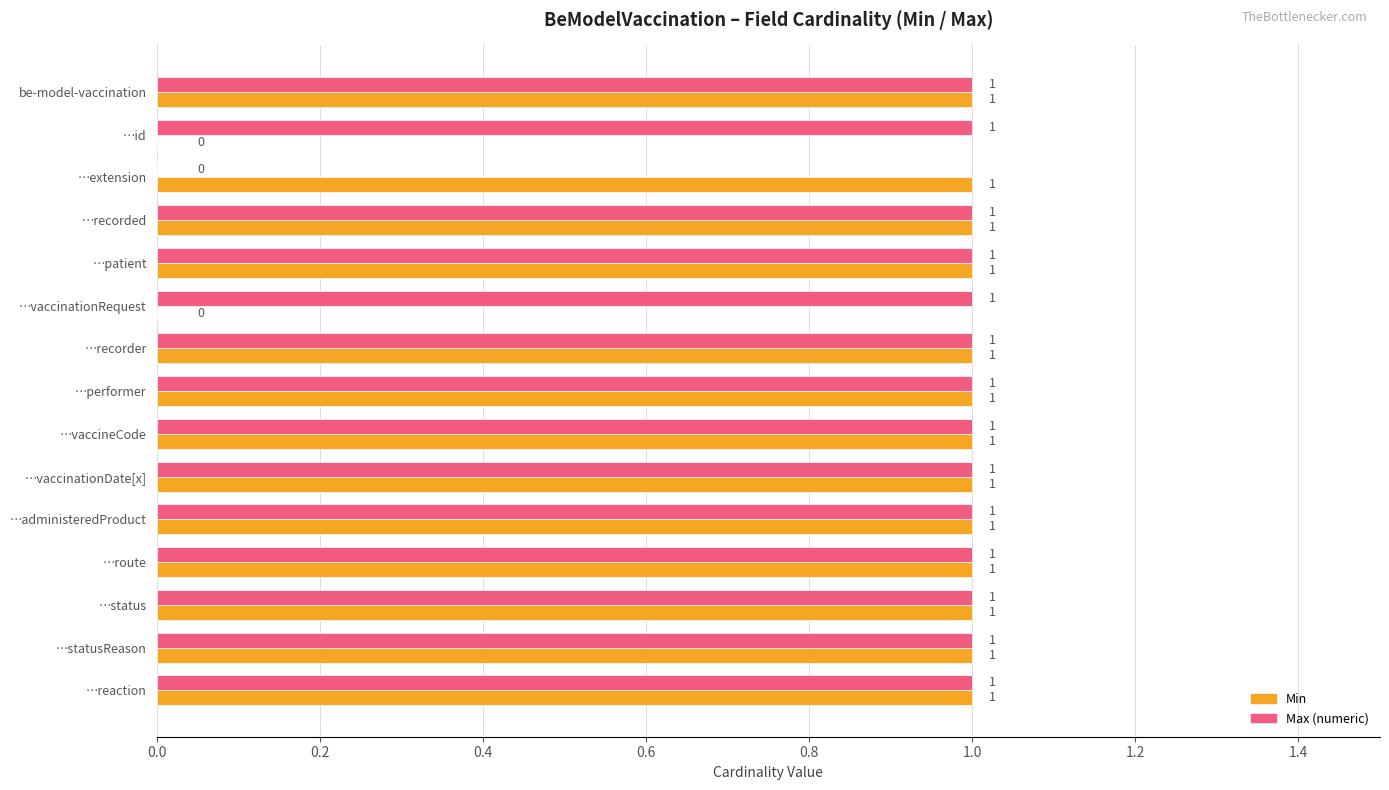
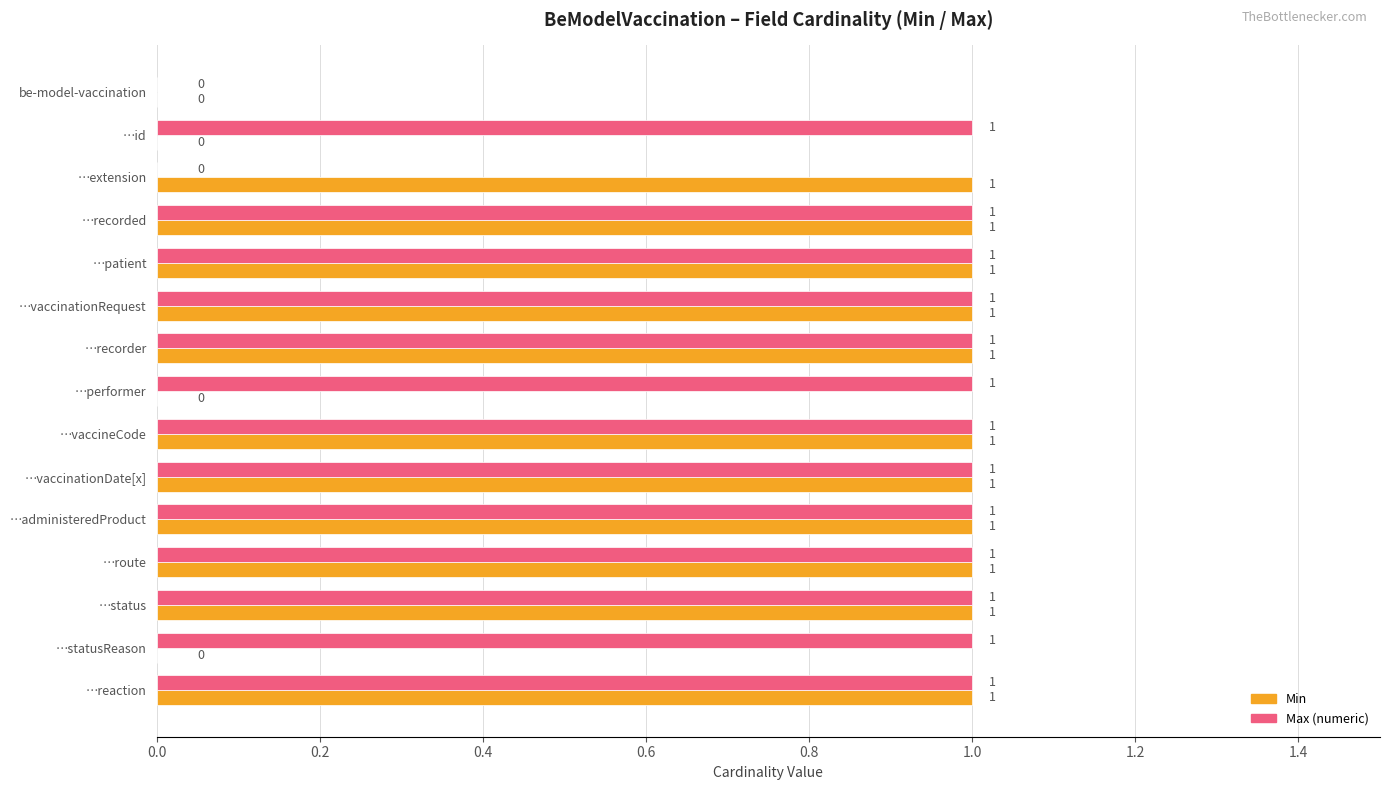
  {
    "Min": {
-     "be-model-vaccination": 1,
+     "be-model-vaccination": 0,
      "…extension": 1,
      "…recorded": 1,
      "…patient": 1,
-     "…vaccinationRequest": 0,
+     "…vaccinationRequest": 1,
      "…recorder": 1,
-     "…performer": 1,
+     "…performer": 0,
      "…vaccineCode": 1,
      "…vaccinationDate[x]": 1,
      "…administeredProduct": 1,
      "…route": 1,
      "…status": 1,
-     "…statusReason": 1,
+     "…statusReason": 0,
      "…reaction": 1
    },
    "Max (numeric)": {
-     "be-model-vaccination": 1,
+     "be-model-vaccination": 0,
      "…id": 1,
      "…recorded": 1,
      "…patient": 1,
      "…vaccinationRequest": 1,
      "…recorder": 1,
      "…performer": 1,
      "…vaccineCode": 1,
      "…vaccinationDate[x]": 1,
      "…administeredProduct": 1,
      "…route": 1,
      "…status": 1,
      "…statusReason": 1,
      "…reaction": 1
    }
  }
